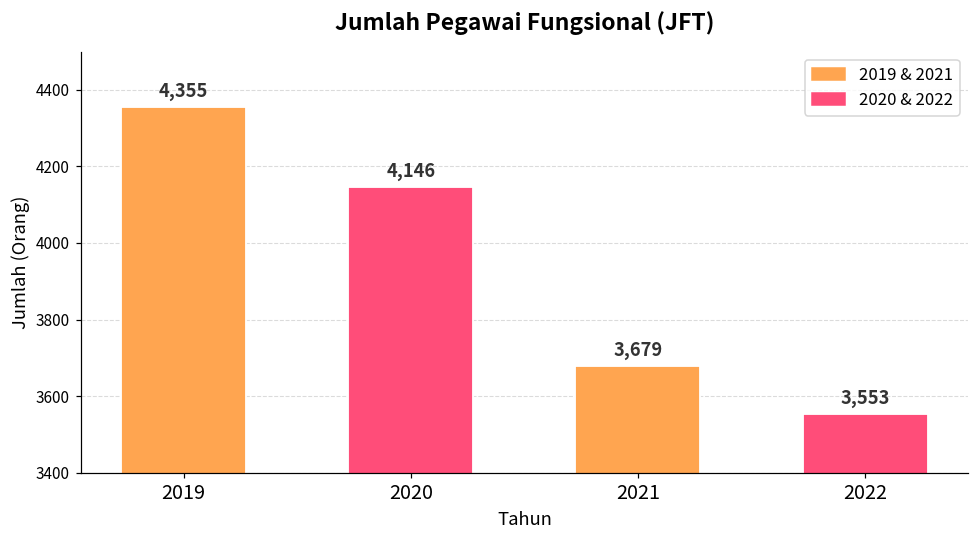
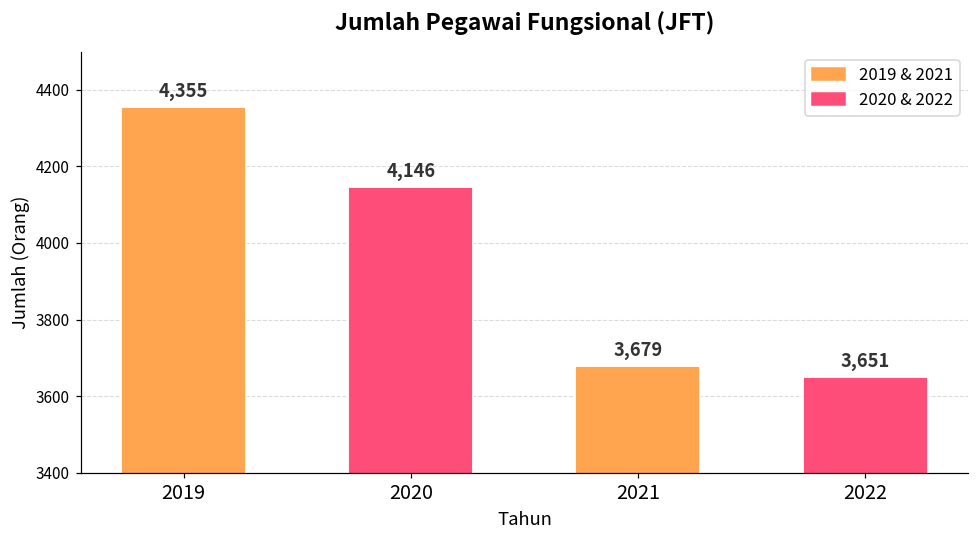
  {
    "2019": "4,355",
    "2020": "4,146",
    "2021": "3,679",
-   "2022": "3,553"
+   "2022": "3,651"
  }
